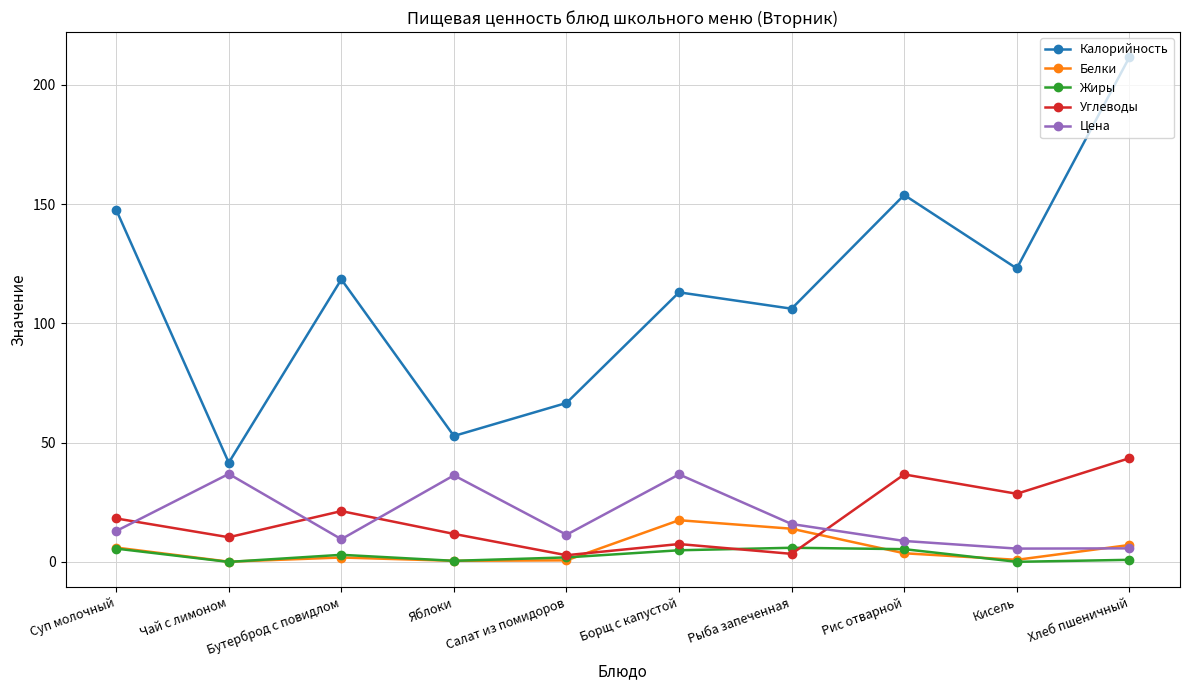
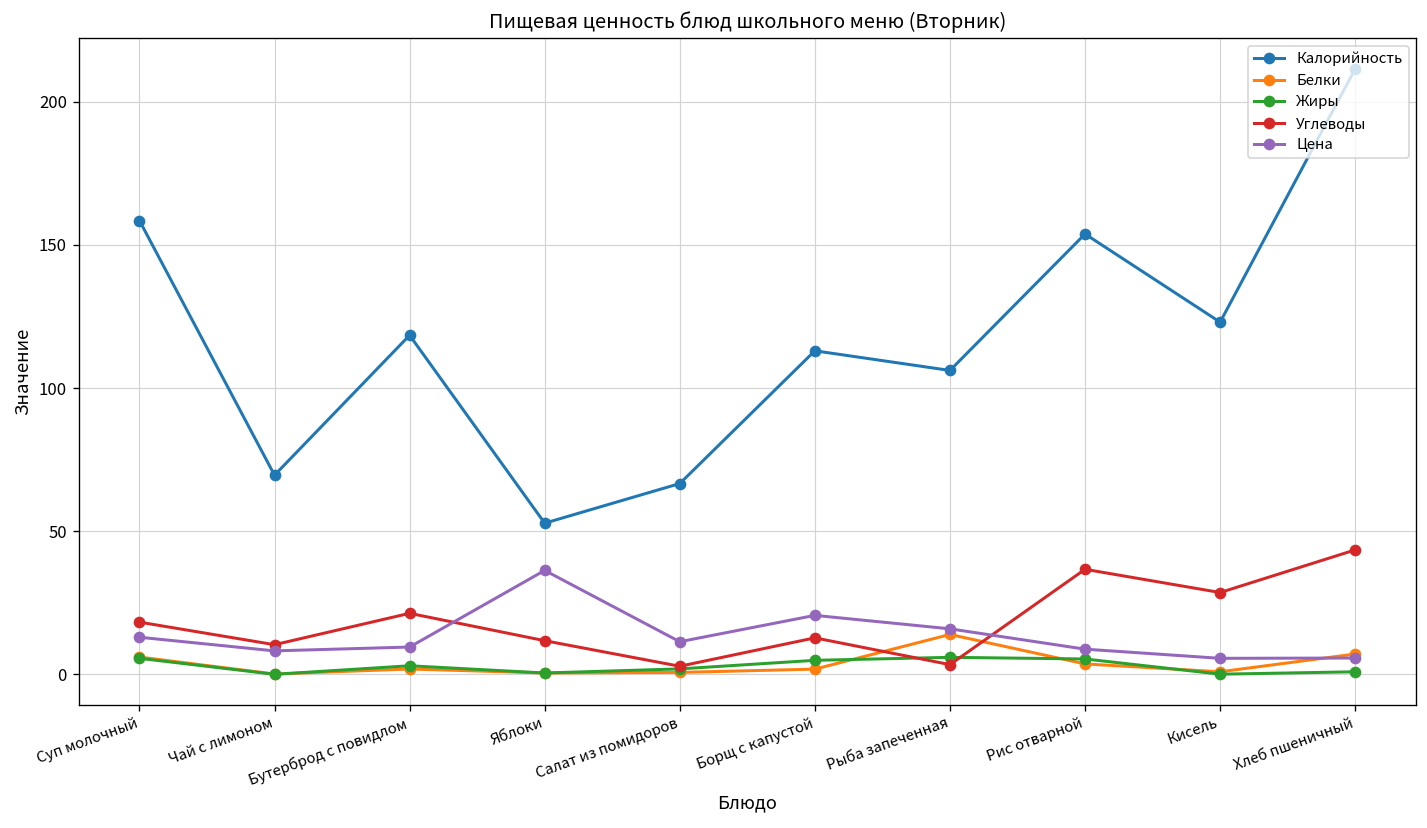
  {
    "Калорийность": {
-     "Суп молочный": 148,
-     "Чай с лимоном": 42,
+     "Суп молочный": 159,
+     "Чай с лимоном": 70,
      "Бутерброд с повидлом": 118,
      "Яблоки": 53,
      "Салат из помидоров": 67,
      "Борщ с капустой": 113,
      "Рыба запеченная": 106,
      "Рис отварной": 154,
      "Кисель": 123
    },
    "Белки": {
      "Бутерброд с повидлом": 2,
      "Салат из помидоров": 1,
-     "Борщ с капустой": 18,
+     "Борщ с капустой": 2,
      "Рыба запеченная": 14,
      "Рис отварной": 4,
      "Хлеб пшеничный": 7
    },
    "Жиры": {
      "Бутерброд с повидлом": 3,
      "Борщ с капустой": 5,
      "Рыба запеченная": 6,
      "Рис отварной": 5,
      "Хлеб пшеничный": 1
    },
    "Углеводы": {
      "Суп молочный": 18,
      "Чай с лимоном": 10,
      "Бутерброд с повидлом": 21,
      "Яблоки": 12,
-     "Борщ с капустой": 8,
+     "Борщ с капустой": 13,
      "Рыба запеченная": 3,
      "Рис отварной": 37,
      "Кисель": 29,
      "Хлеб пшеничный": 43
    },
    "Цена": {
      "Суп молочный": 13,
-     "Чай с лимоном": 37,
+     "Чай с лимоном": 8,
      "Бутерброд с повидлом": 10,
      "Яблоки": 36,
      "Салат из помидоров": 11,
-     "Борщ с капустой": 37,
+     "Борщ с капустой": 21,
      "Рыба запеченная": 16,
      "Рис отварной": 9,
      "Кисель": 6,
      "Хлеб пшеничный": 6
    }
  }
